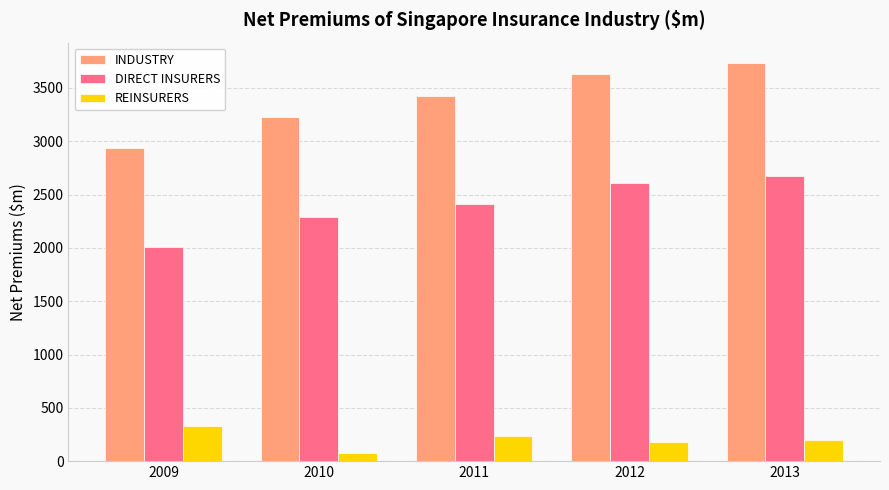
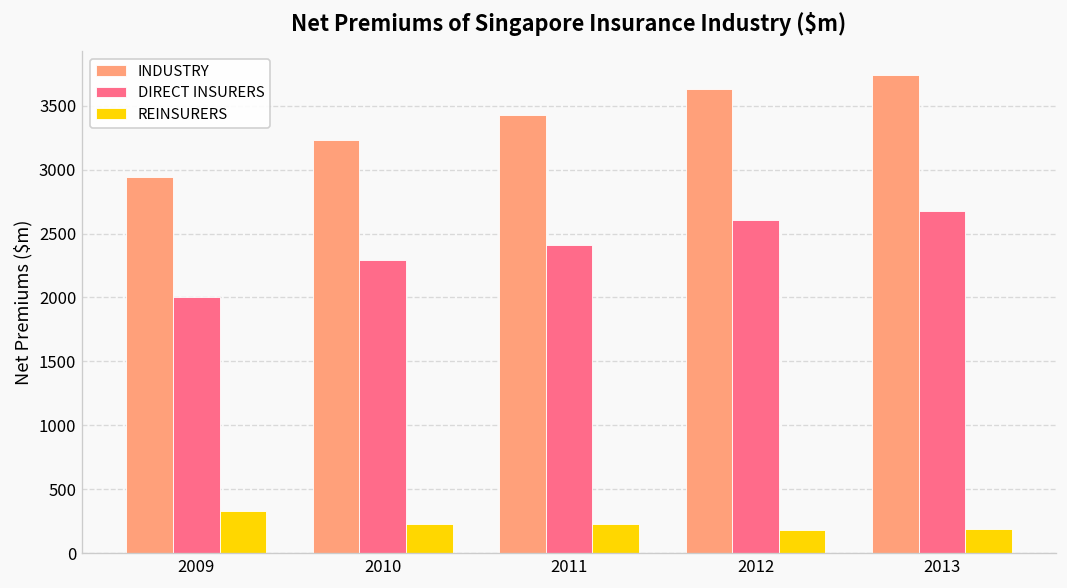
  {
    "REINSURERS": {
      "2009": 330,
-     "2010": 80,
+     "2010": 230,
      "2011": 230,
      "2012": 180,
      "2013": 190
    }
  }
